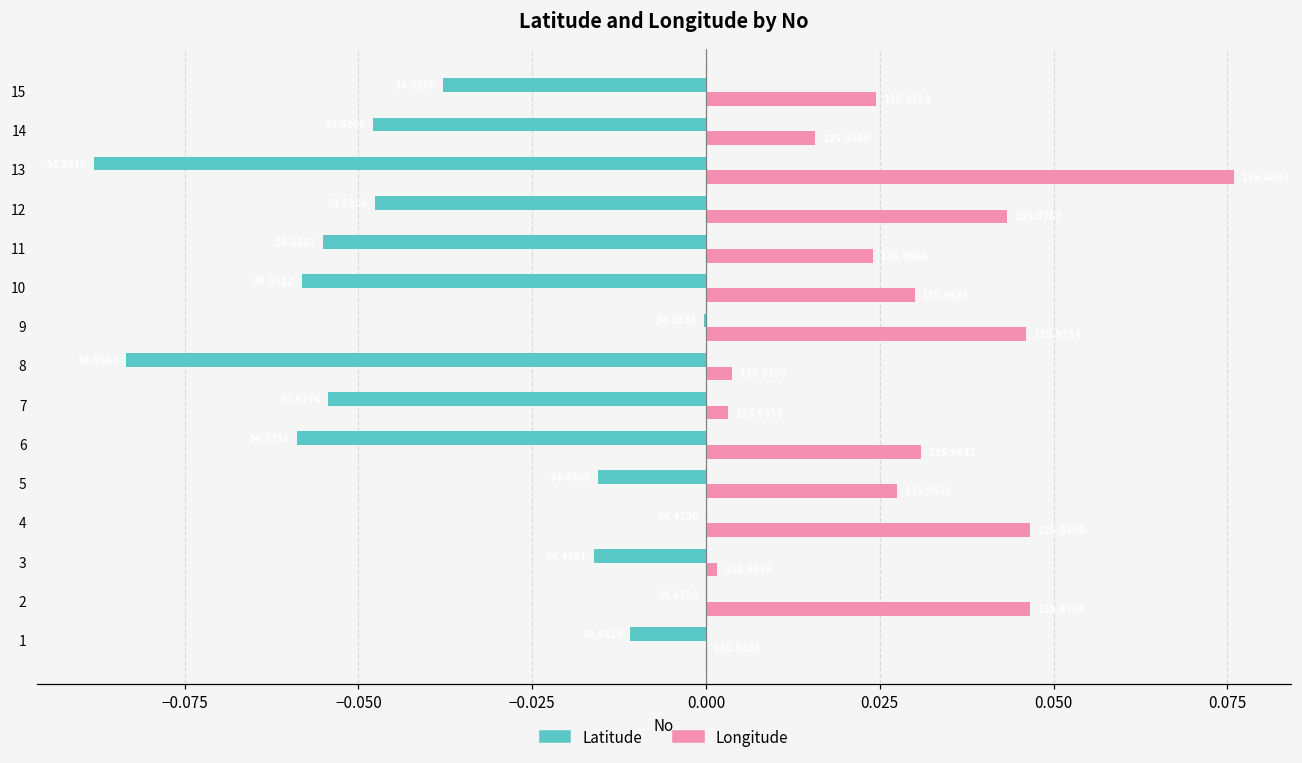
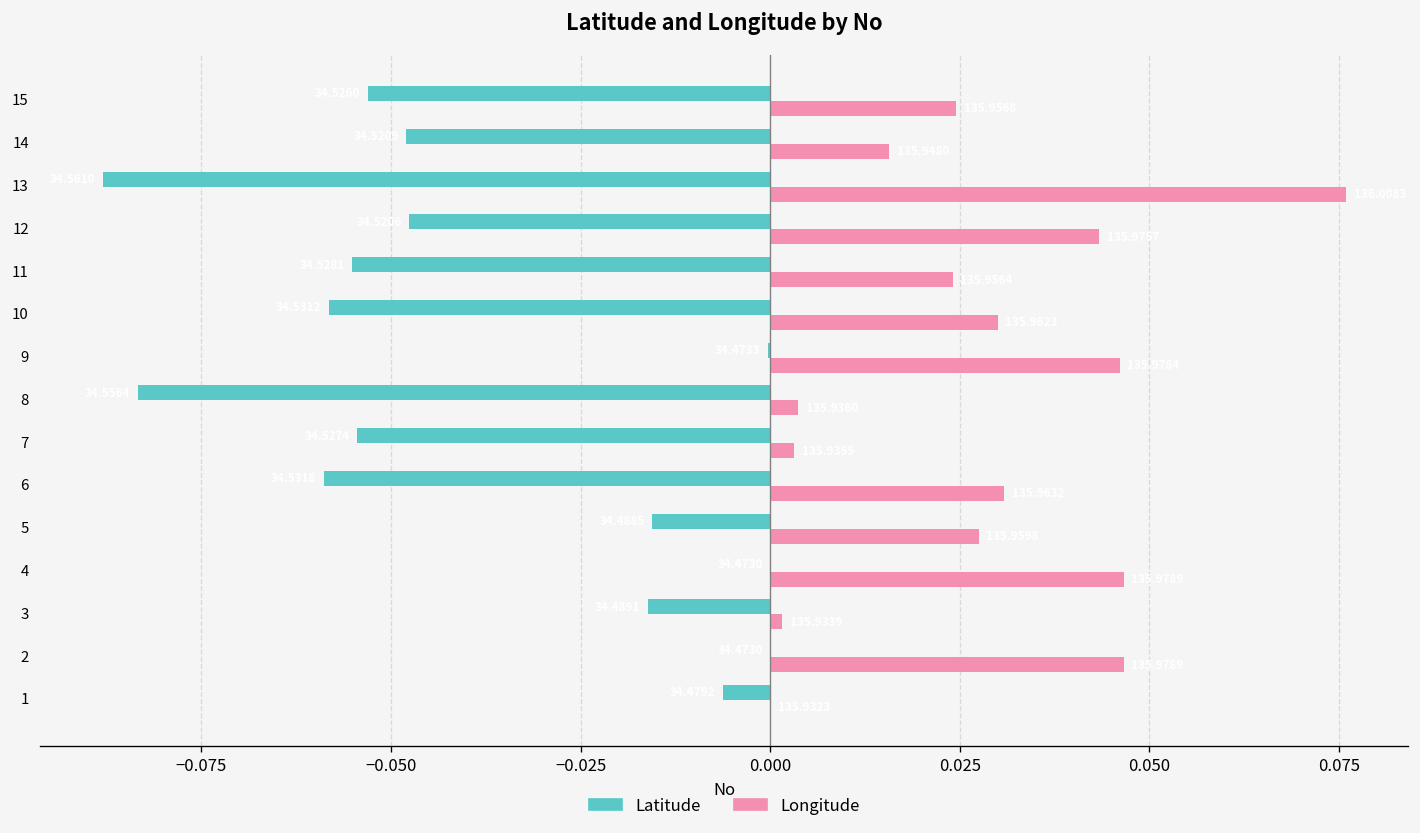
  {
    "Latitude": {
-     "15": -0.038,
+     "15": -0.053,
      "14": -0.048,
      "13": -0.088,
      "12": -0.048,
      "11": -0.055,
      "10": -0.058,
      "8": -0.083,
      "7": -0.054,
      "6": -0.059,
      "5": -0.016,
      "4": 0.000,
      "3": -0.016,
      "2": 0.000,
-     "1": -0.011
+     "1": -0.006
    },
    "Longitude": {
      "15": 0.025,
      "14": 0.016,
      "13": 0.076,
      "12": 0.043,
      "11": 0.024,
      "10": 0.030,
      "9": 0.046,
      "8": 0.004,
      "7": 0.003,
      "6": 0.031,
      "5": 0.028,
      "4": 0.047,
      "3": 0.002,
      "2": 0.047,
      "1": 0.000
    }
  }
